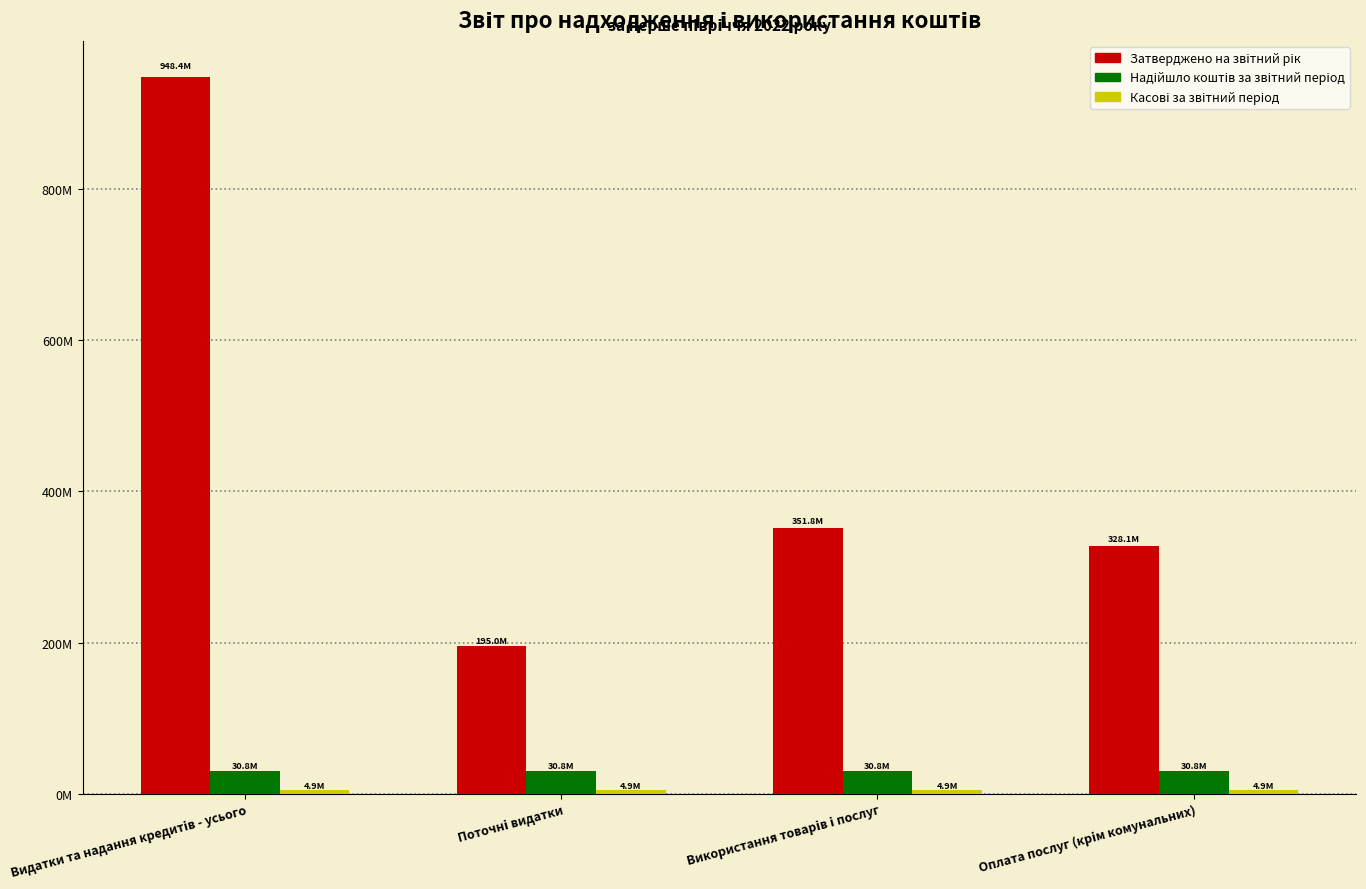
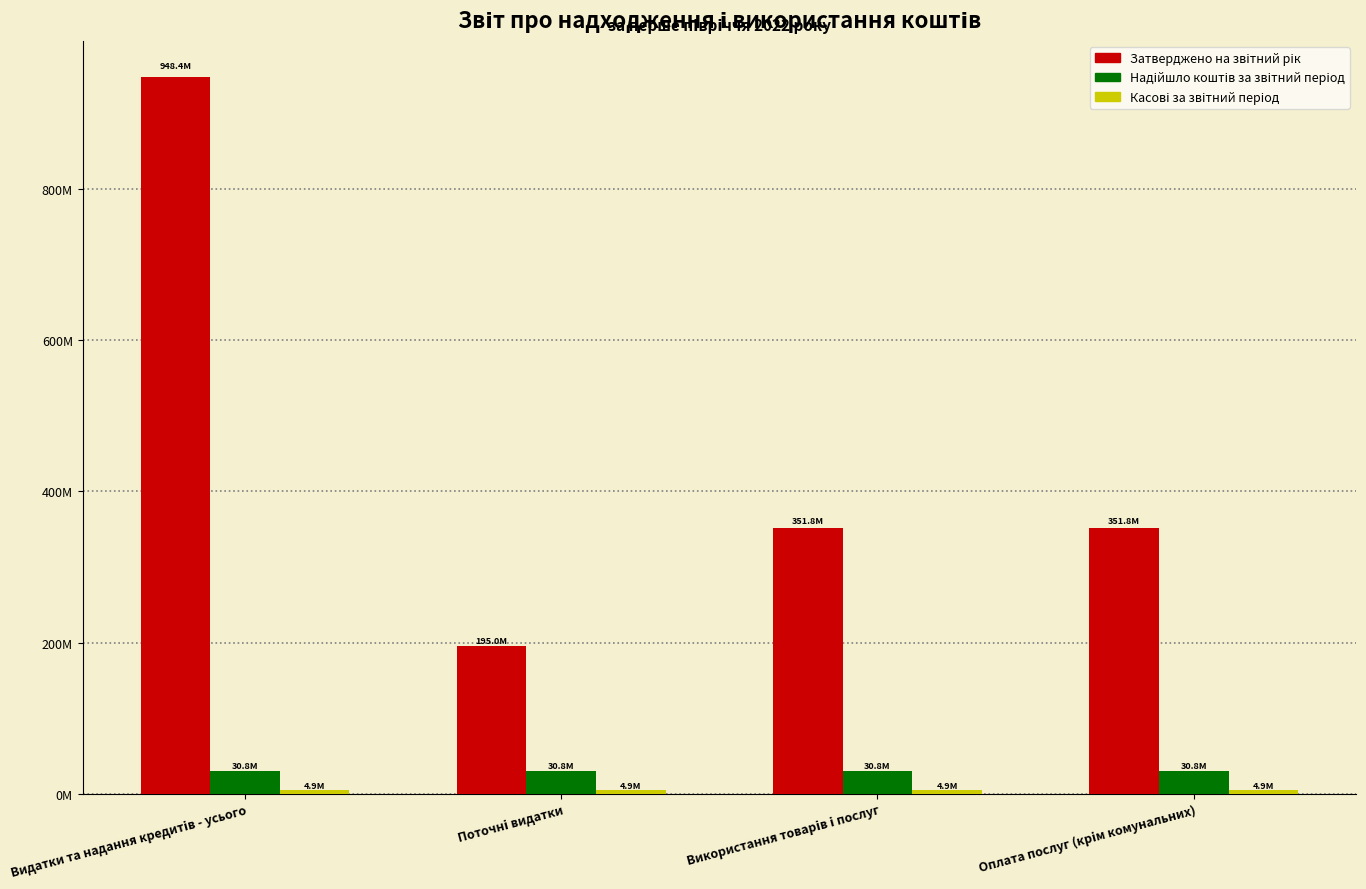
  {
    "Затверджено на звітний рік": {
      "Видатки та надання кредитів - усього": "948.4M",
      "Поточні видатки": "195.0M",
      "Використання товарів і послуг": "351.8M",
-     "Оплата послуг (крім комунальних)": "328.1M"
+     "Оплата послуг (крім комунальних)": "351.8M"
    },
    "Надійшло коштів за звітний період": {
      "Видатки та надання кредитів - усього": "30.8M",
      "Поточні видатки": "30.8M",
      "Використання товарів і послуг": "30.8M",
      "Оплата послуг (крім комунальних)": "30.8M"
    },
    "Касові за звітний період": {
      "Видатки та надання кредитів - усього": "4.9M",
      "Поточні видатки": "4.9M",
      "Використання товарів і послуг": "4.9M",
      "Оплата послуг (крім комунальних)": "4.9M"
    }
  }
